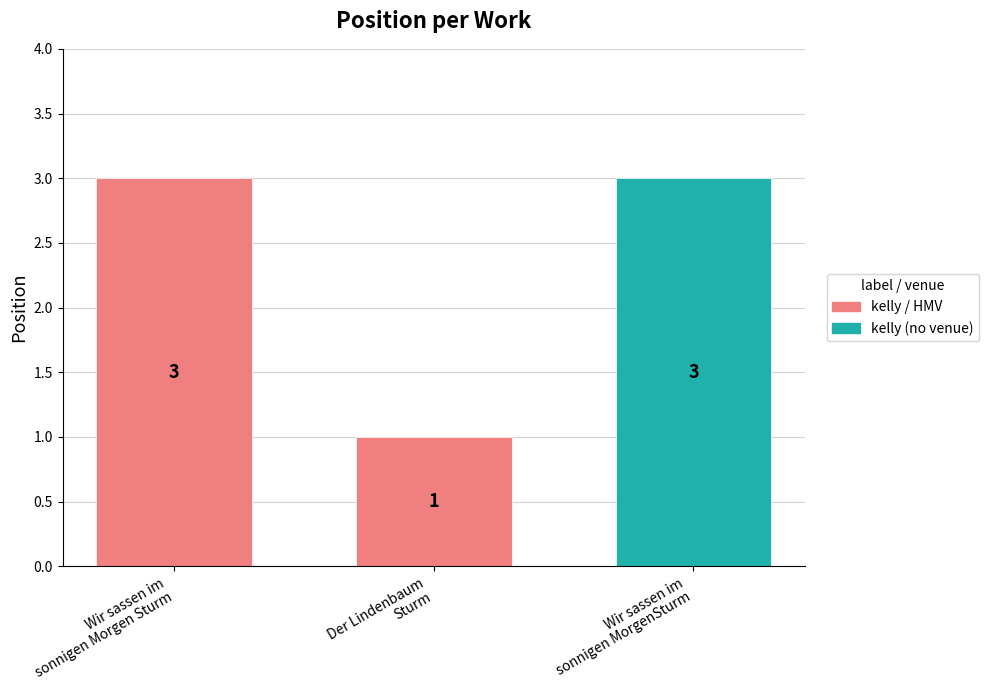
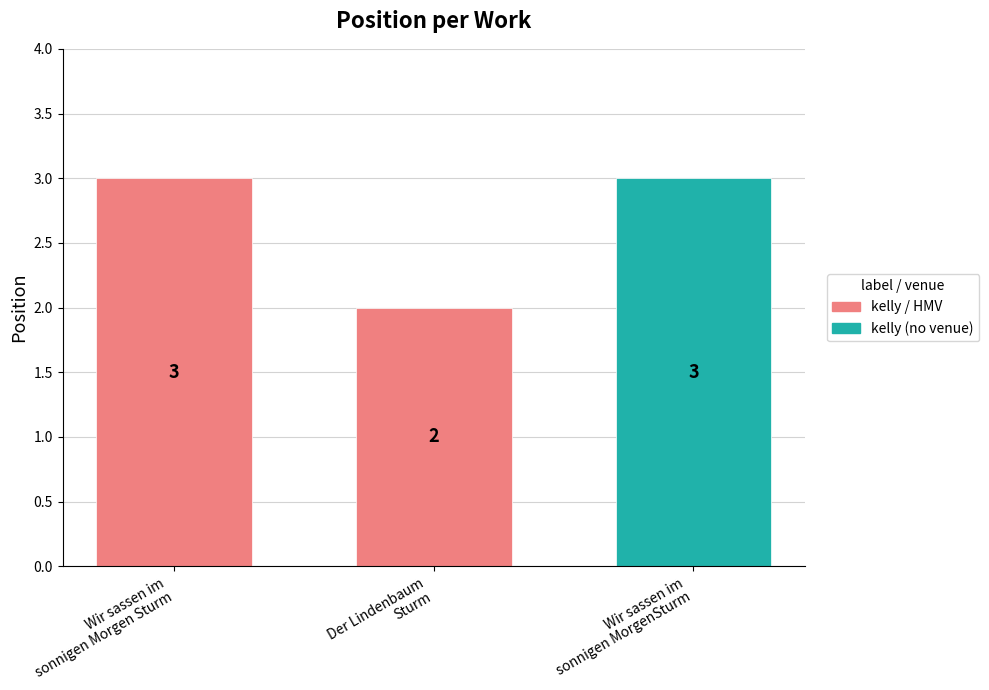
  {
    "Wir sassen im sonnigen Morgen Sturm": 3,
-   "Der Lindenbaum Sturm": 1,
+   "Der Lindenbaum Sturm": 2,
    "Wir sassen im sonnigen MorgenSturm": 3
  }
